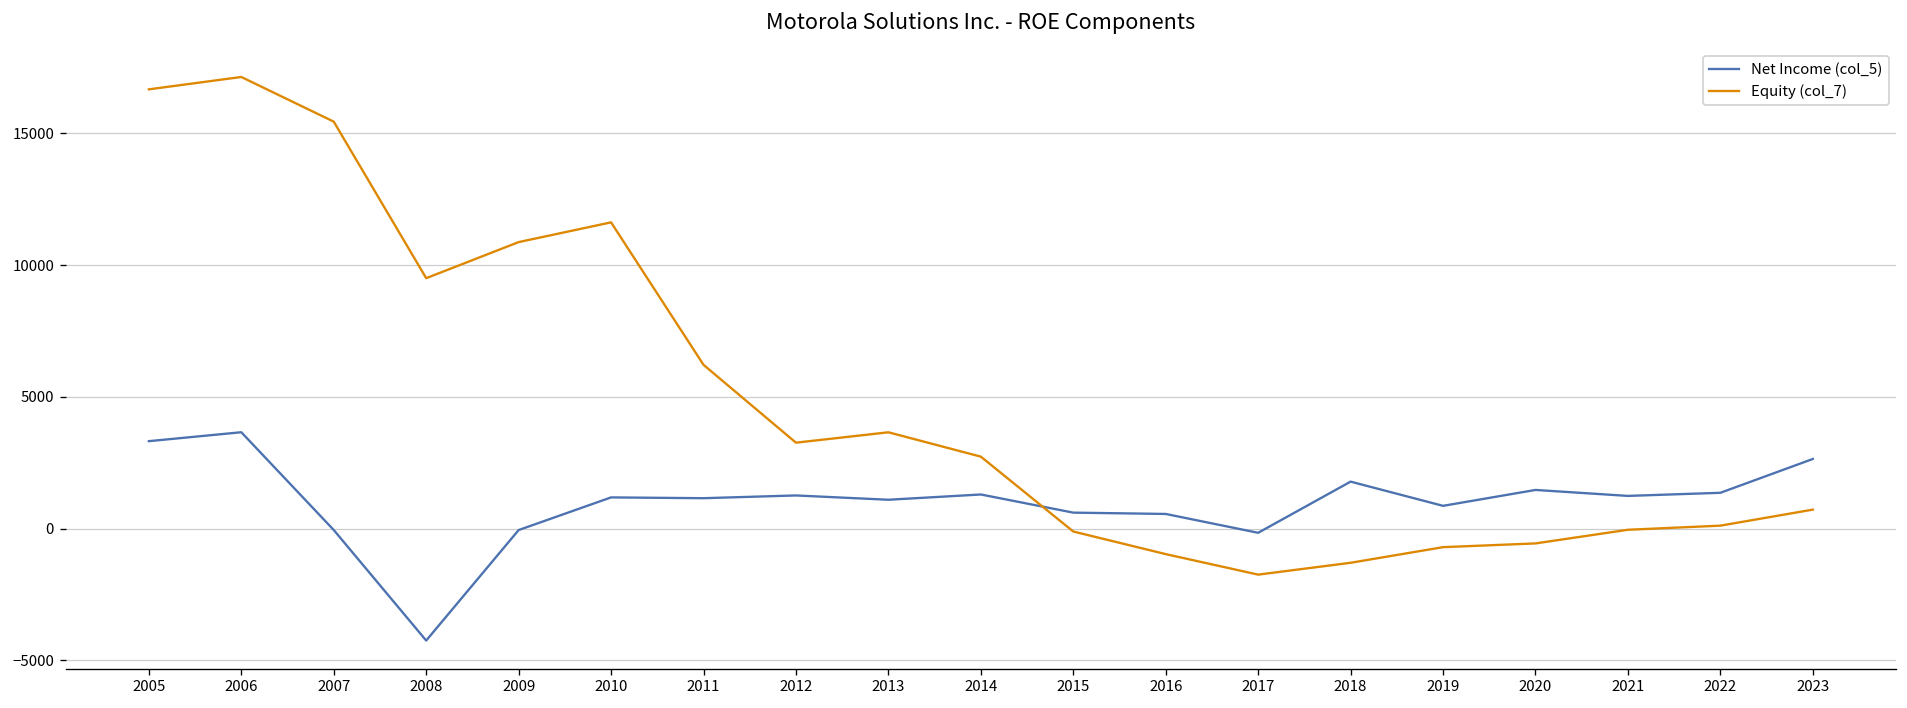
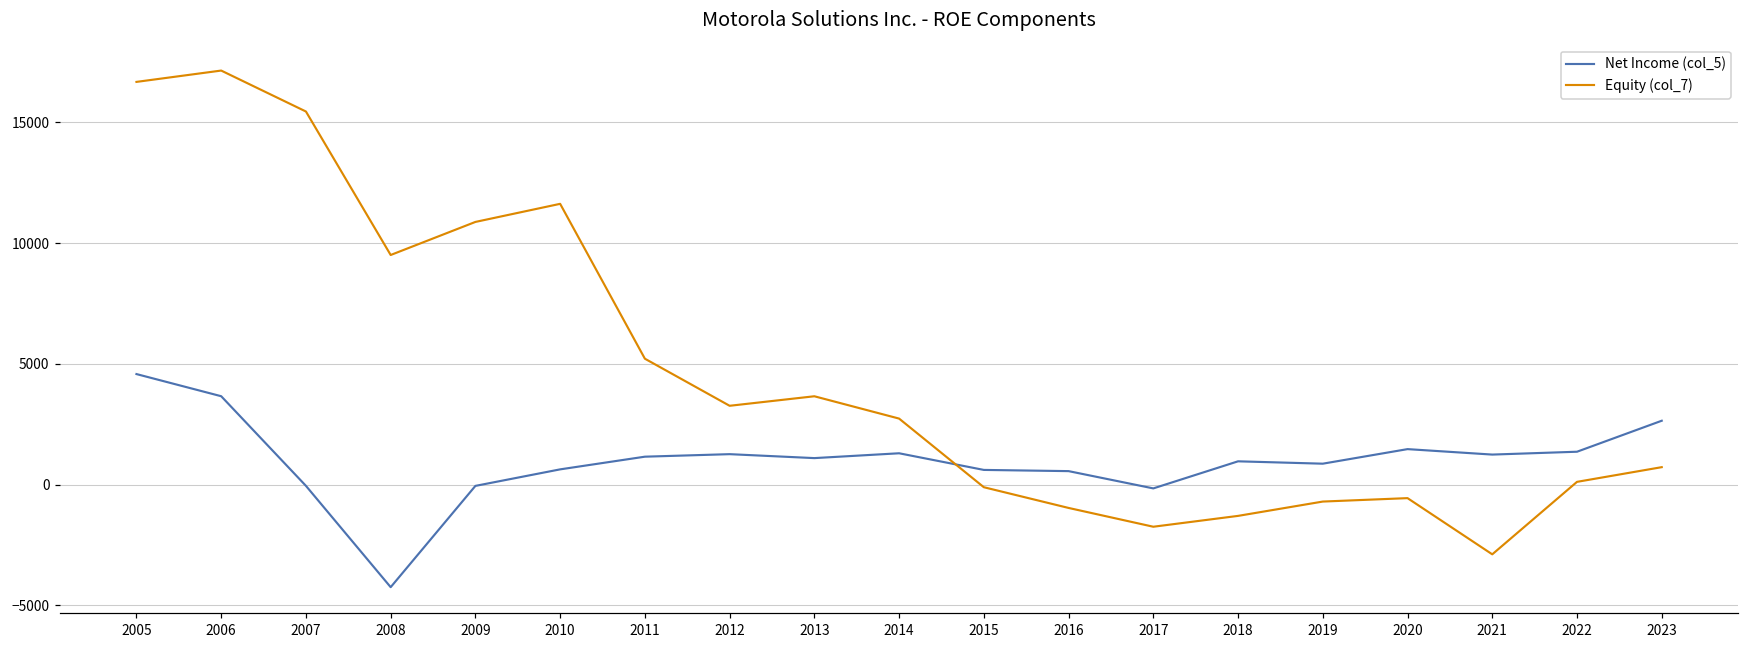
  {
    "Net Income (col_5)": {
-     "2005": 3300,
+     "2005": 4600,
      "2006": 3700,
      "2007": 0,
      "2008": -4200,
      "2009": -100,
-     "2010": 1200,
+     "2010": 600,
      "2011": 1200,
      "2012": 1300,
      "2013": 1100,
      "2014": 1300,
      "2015": 600,
      "2016": 600,
      "2017": -200,
-     "2018": 1800,
+     "2018": 1000,
      "2019": 900,
      "2020": 1500,
      "2021": 1200,
      "2022": 1400,
      "2023": 2600
    },
    "Equity (col_7)": {
      "2005": 16700,
      "2006": 17100,
      "2007": 15400,
      "2008": 9500,
      "2009": 10900,
      "2010": 11600,
-     "2011": 6200,
+     "2011": 5200,
      "2012": 3300,
      "2013": 3700,
      "2014": 2700,
      "2015": -100,
      "2016": -1000,
      "2017": -1700,
      "2018": -1300,
      "2019": -700,
      "2020": -600,
-     "2021": 0,
+     "2021": -2900,
      "2022": 100,
      "2023": 700
    }
  }
